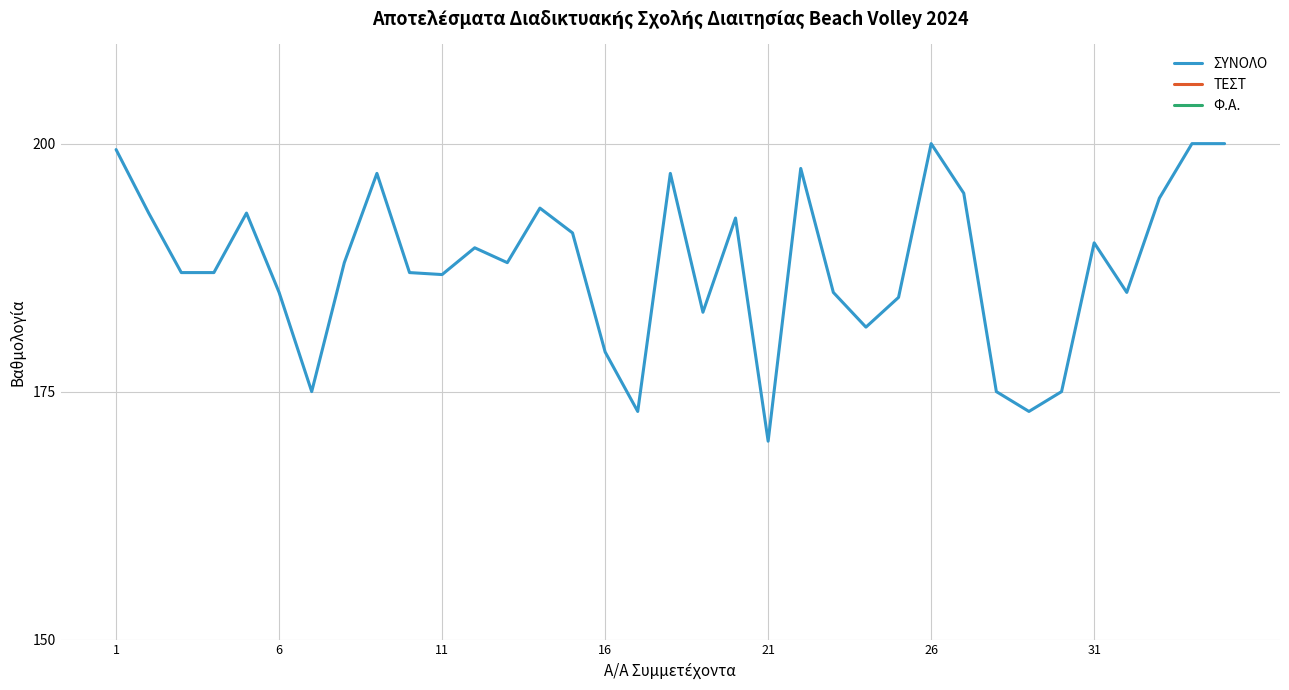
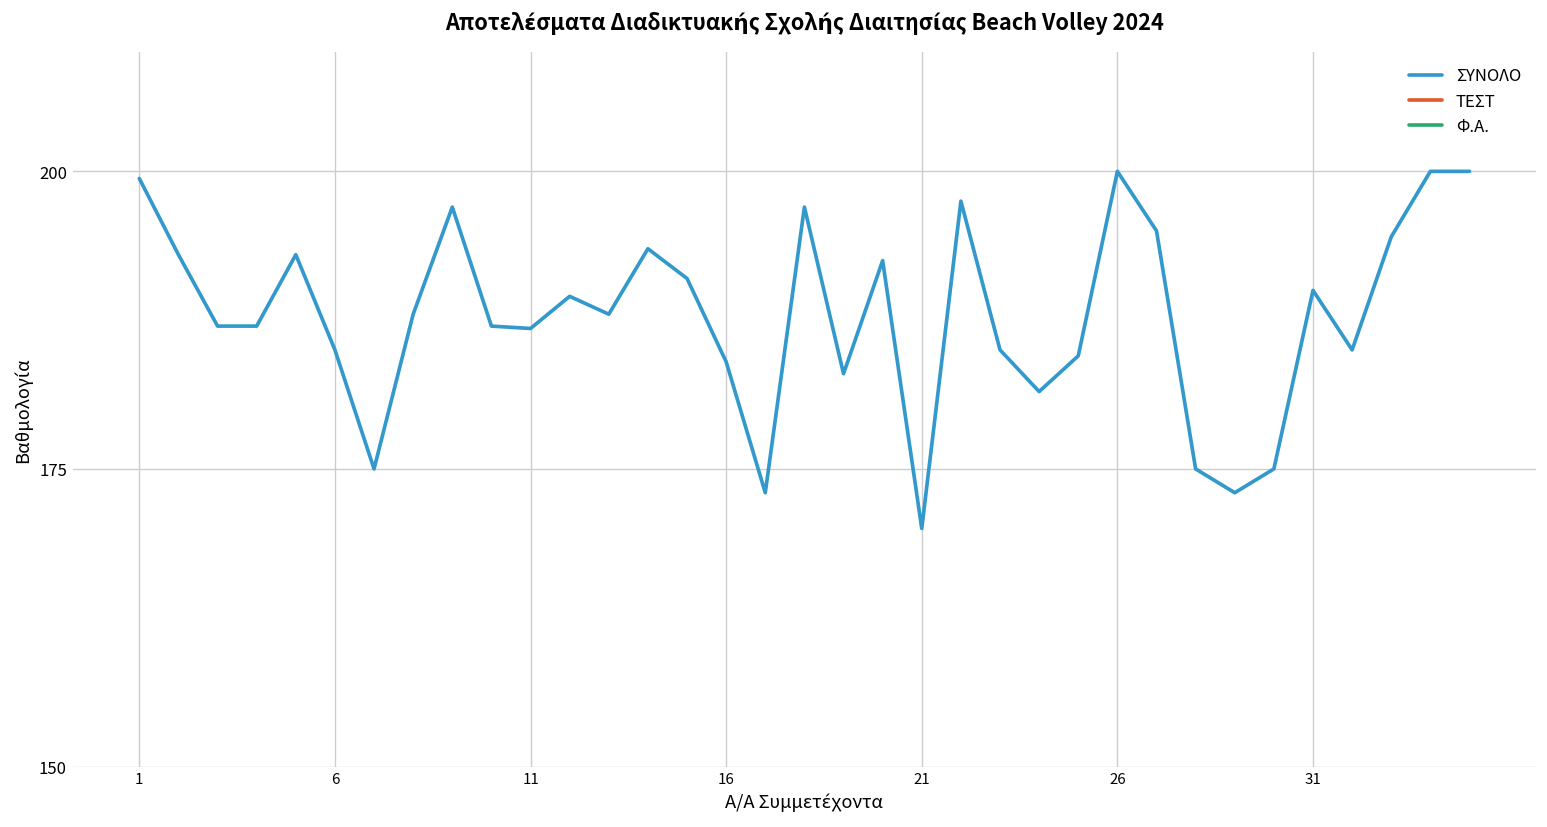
  {
    "ΣΥΝΟΛΟ": {
      "1": 199,
      "6": 185,
      "11": 187,
-     "16": 179,
+     "16": 184,
      "21": 170,
      "26": 200,
      "31": 190
    }
  }
